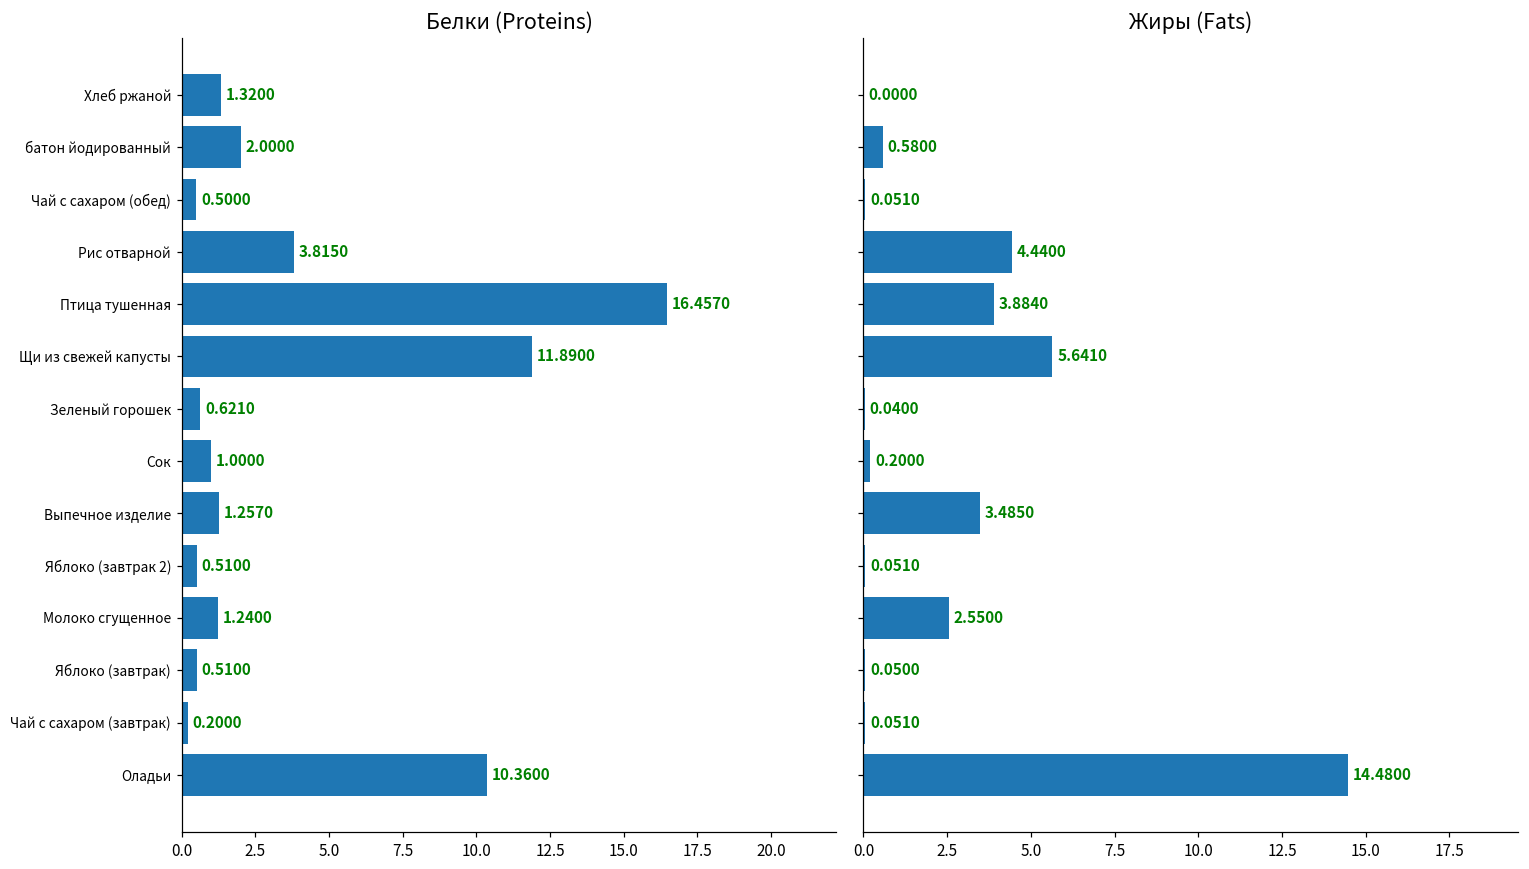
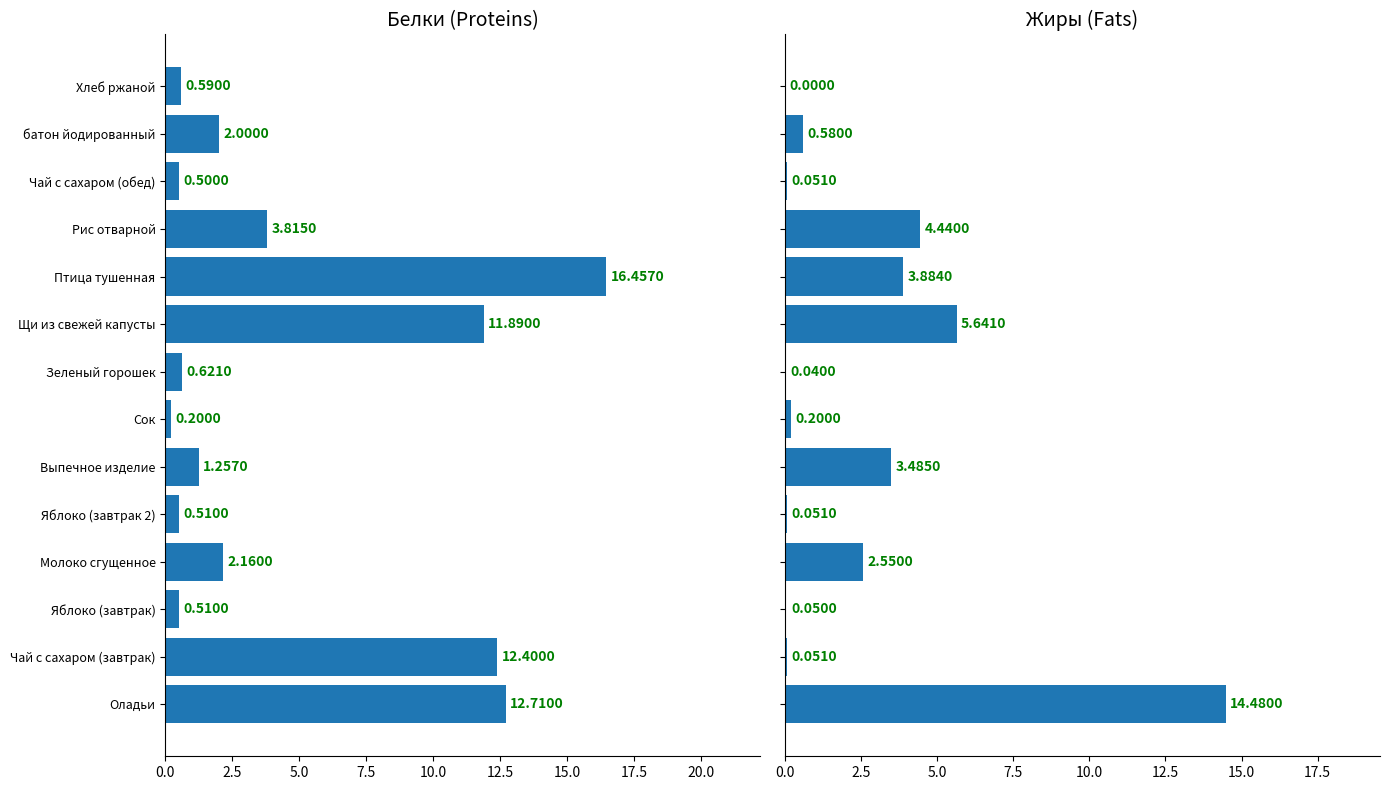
  {
    "Белки (Proteins)": {
-     "Хлеб ржаной": 1.3200,
+     "Хлеб ржаной": 0.5900,
      "батон йодированный": 2.0000,
      "Чай с сахаром (обед)": 0.5000,
      "Рис отварной": 3.8150,
      "Птица тушенная": 16.4570,
      "Щи из свежей капусты": 11.8900,
      "Зеленый горошек": 0.6210,
-     "Сок": 1.0000,
+     "Сок": 0.2000,
      "Выпечное изделие": 1.2570,
      "Яблоко (завтрак 2)": 0.5100,
-     "Молоко сгущенное": 1.2400,
+     "Молоко сгущенное": 2.1600,
      "Яблоко (завтрак)": 0.5100,
-     "Чай с сахаром (завтрак)": 0.2000,
-     "Оладьи": 10.3600
+     "Чай с сахаром (завтрак)": 12.4000,
+     "Оладьи": 12.7100
    }
  }
